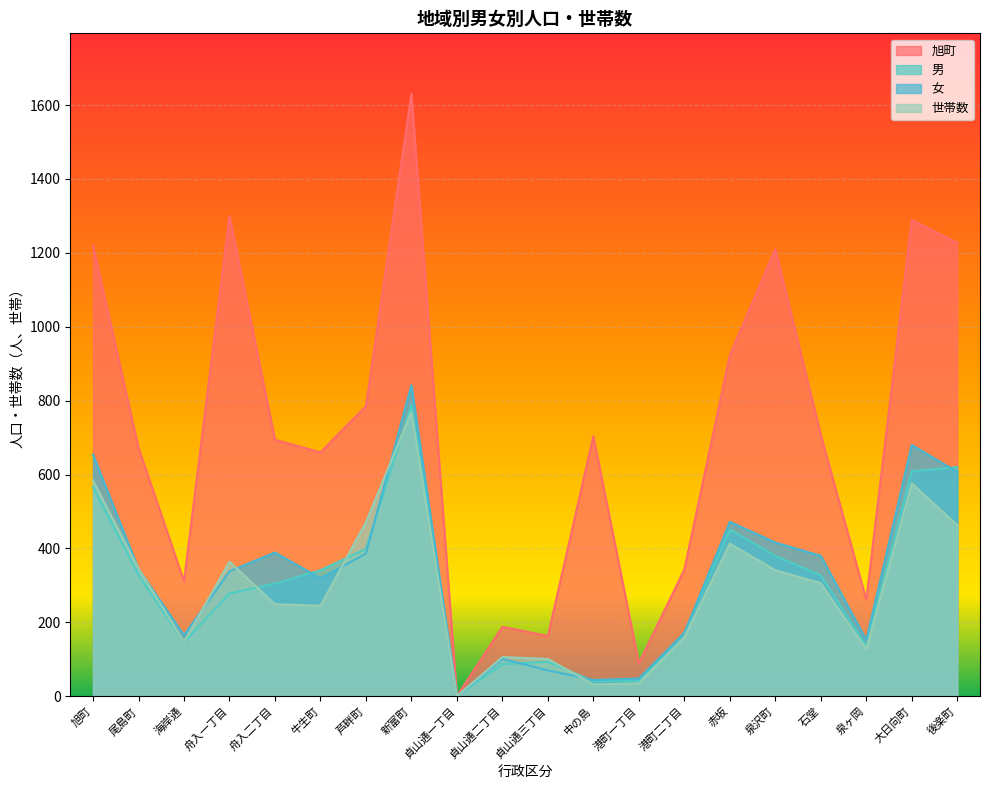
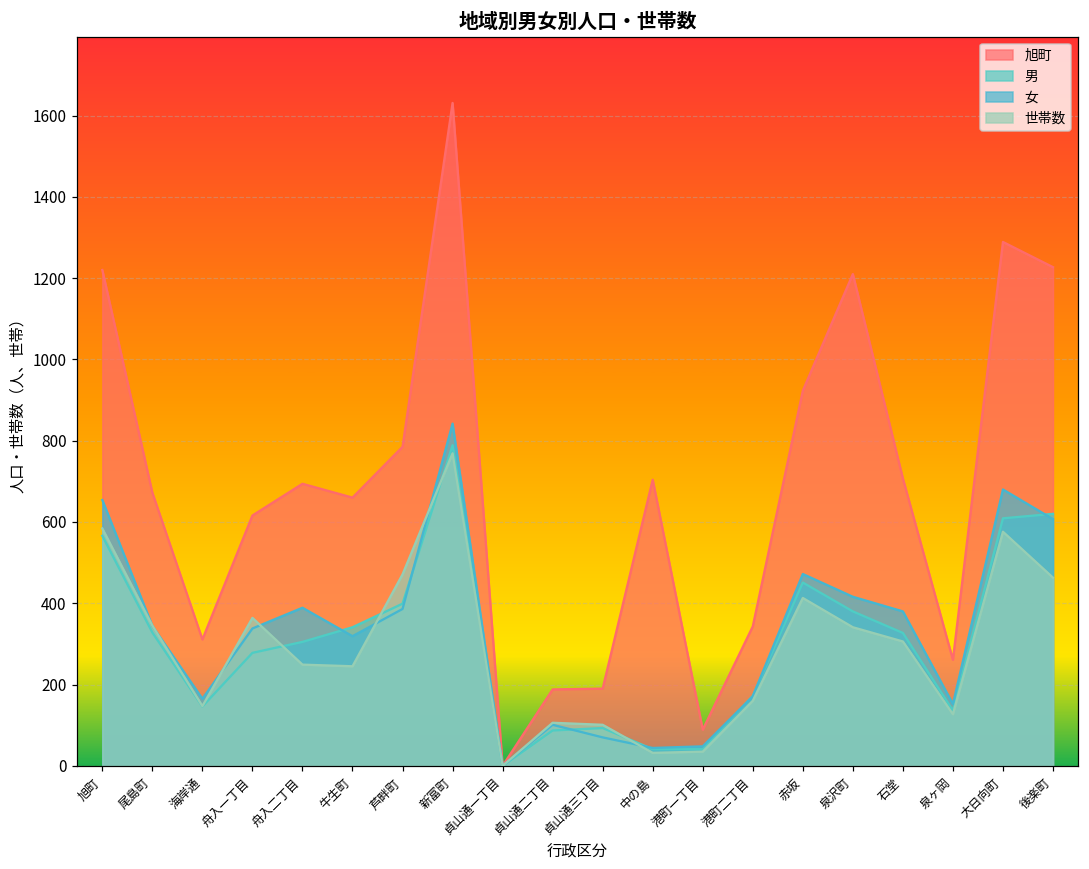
  {
    "旭町": {
      "旭町": 1220,
      "尾島町": 670,
      "海岸通": 310,
-     "舟入一丁目": 1300,
+     "舟入一丁目": 620,
      "舟入二丁目": 690,
      "牛生町": 660,
      "芦畔町": 790,
      "新富町": 1630,
      "貞山通二丁目": 190,
-     "貞山通三丁目": 160,
+     "貞山通三丁目": 190,
      "中の島": 700,
      "港町一丁目": 90,
      "港町二丁目": 340,
      "赤坂": 920,
      "泉沢町": 1210,
      "石堂": 710,
      "泉ヶ岡": 260,
      "大日向町": 1290,
      "後楽町": 1230
    },
    "世帯数": {
      "旭町": 580,
      "舟入一丁目": 360,
      "舟入二丁目": 250,
      "牛生町": 250,
      "芦畔町": 470,
      "新富町": 770,
      "貞山通三丁目": 100,
      "中の島": 30,
      "港町二丁目": 160,
      "赤坂": 410,
      "泉沢町": 340,
      "石堂": 310,
      "泉ヶ岡": 130,
      "大日向町": 580,
      "後楽町": 460
    }
  }
